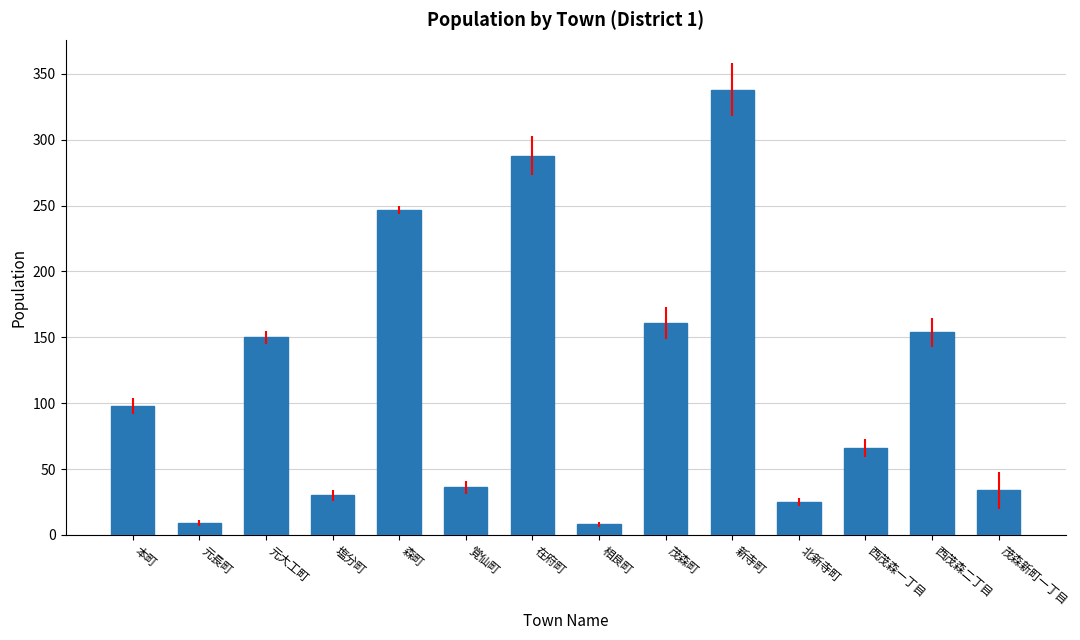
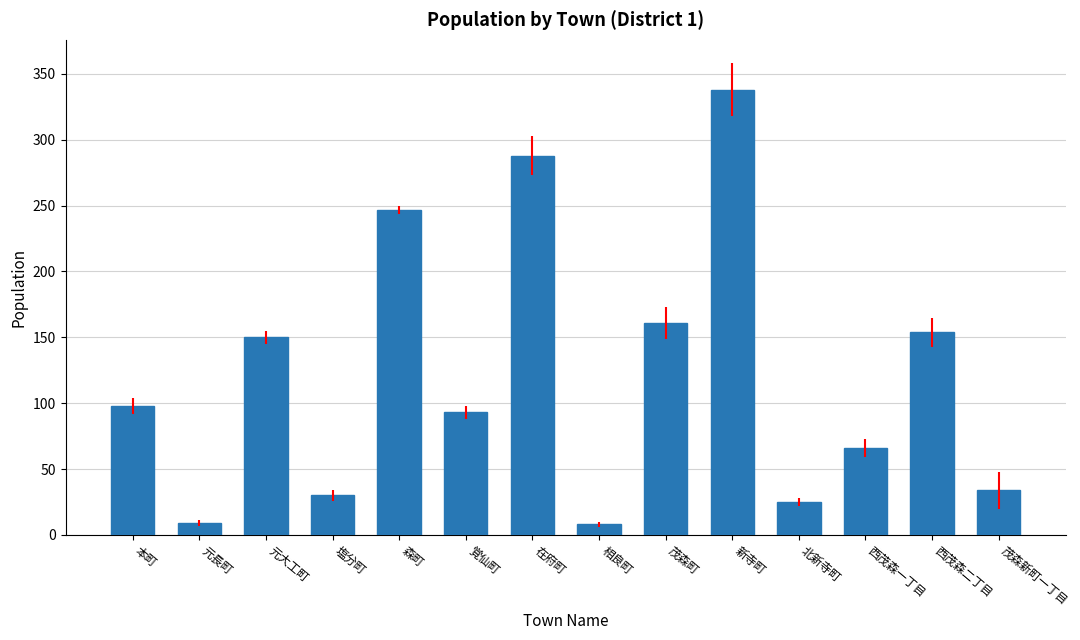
  {
    "本町": 98,
    "元長町": 9,
    "元大工町": 150,
    "塩分町": 30,
    "森町": 247,
-   "覚仙町": 36,
+   "覚仙町": 93,
    "在府町": 288,
    "相良町": 8,
    "茂森町": 161,
    "新寺町": 338,
    "北新寺町": 25,
    "西茂森一丁目": 66,
    "西茂森二丁目": 154,
    "茂森新町一丁目": 34
  }
